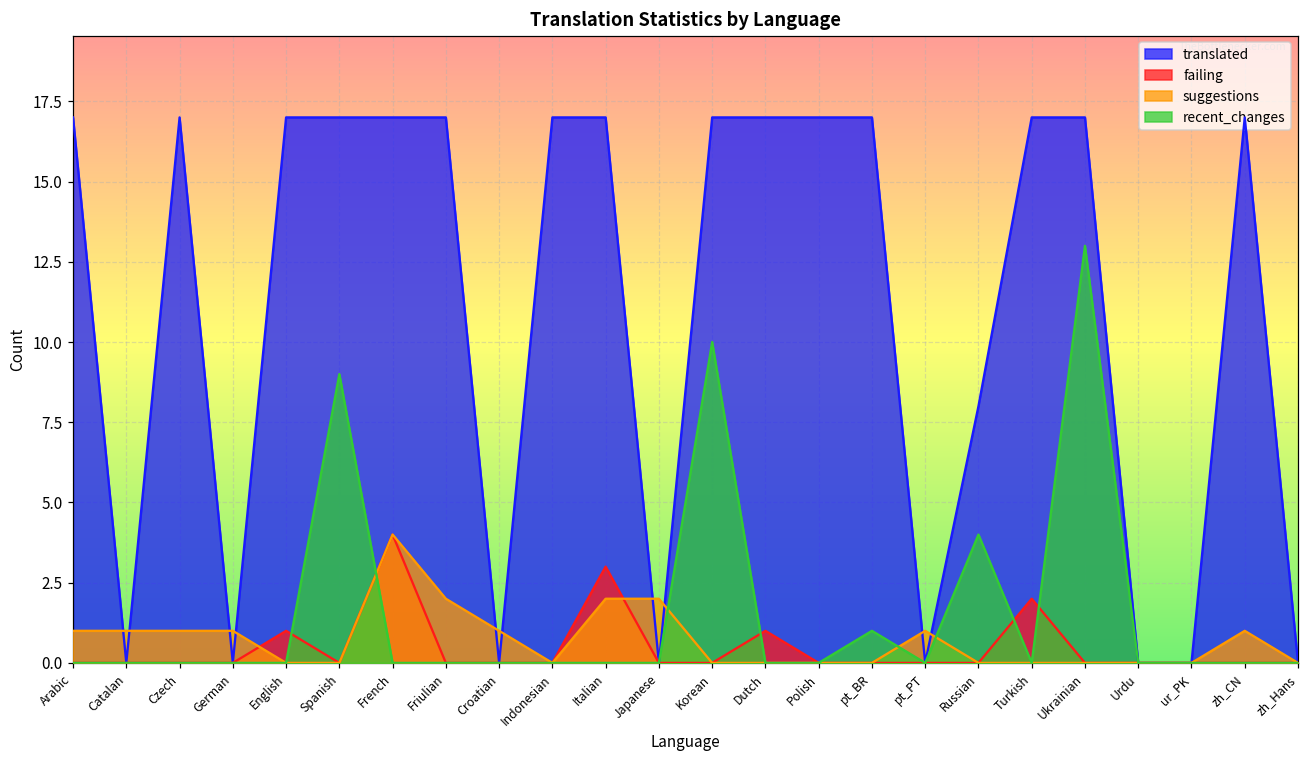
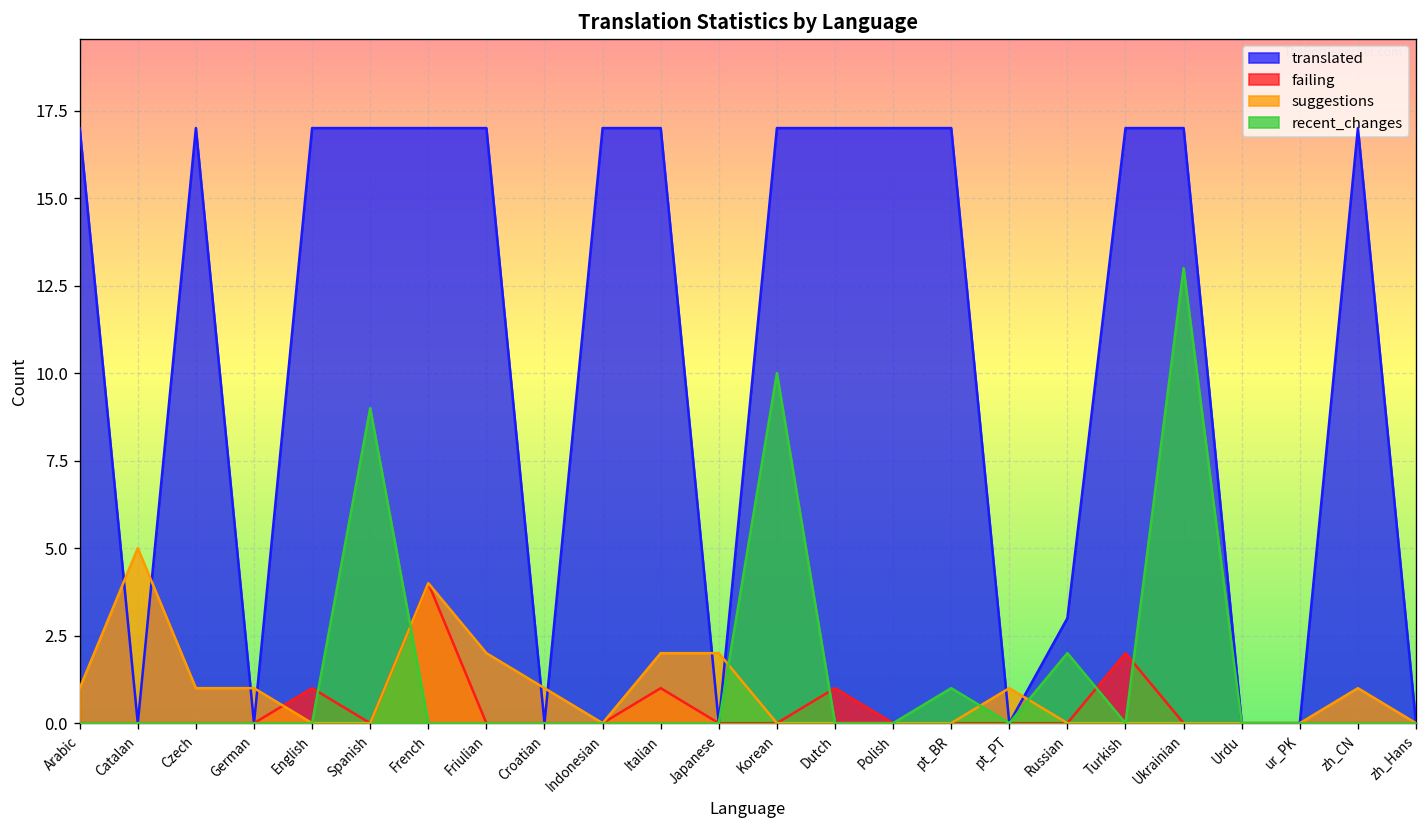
  {
    "translated": {
      "Arabic": 17,
      "Czech": 17,
      "English": 17,
      "Spanish": 17,
      "French": 17,
      "Friulian": 17,
      "Indonesian": 17,
      "Italian": 17,
      "Korean": 17,
      "Dutch": 17,
      "Polish": 17,
      "pt_BR": 17,
-     "Russian": 8,
+     "Russian": 3,
      "Turkish": 17,
      "Ukrainian": 17
    },
    "failing": {
      "English": 1,
-     "Italian": 3,
+     "Italian": 1,
      "Dutch": 1,
      "Turkish": 2
    },
    "suggestions": {
      "Arabic": 1,
-     "Catalan": 1,
+     "Catalan": 5,
      "Czech": 1,
      "German": 1,
      "Friulian": 2,
      "Croatian": 1,
      "Italian": 2,
      "Japanese": 2,
      "pt_PT": 1,
      "zh_CN": 1
    },
    "recent_changes": {
      "Spanish": 9,
      "French": 0,
      "Italian": 0,
      "Korean": 10,
      "pt_BR": 1,
-     "Russian": 4,
+     "Russian": 2,
      "Ukrainian": 13
    }
  }
